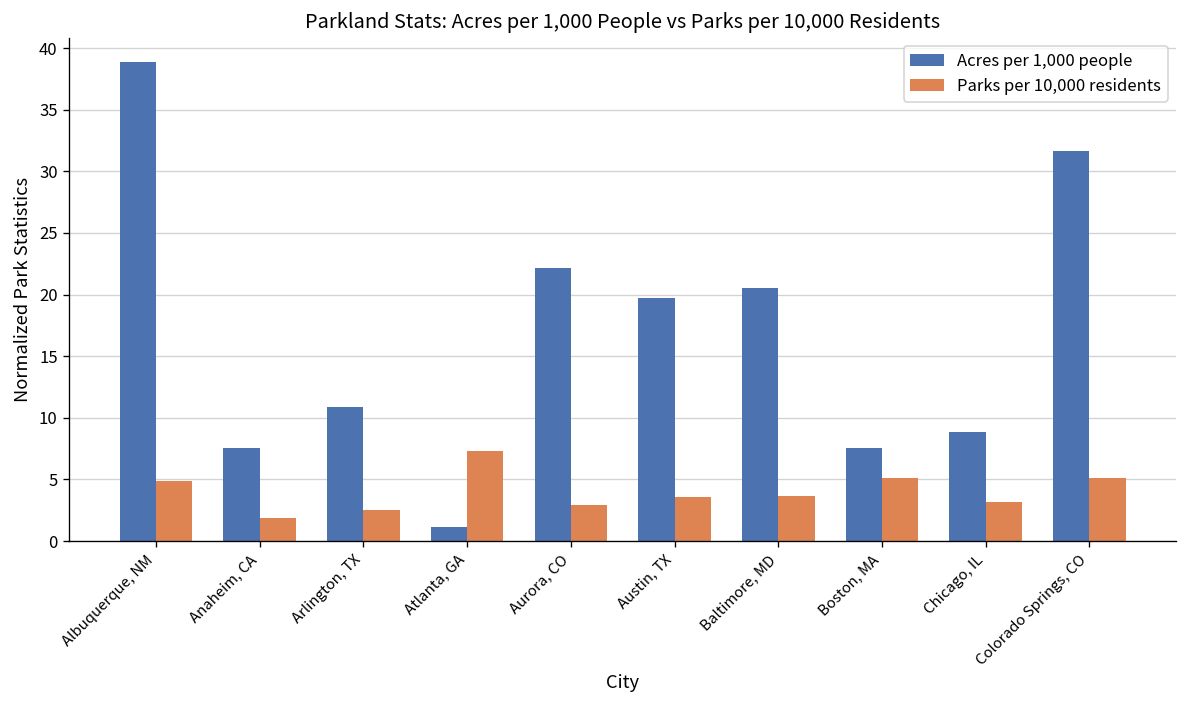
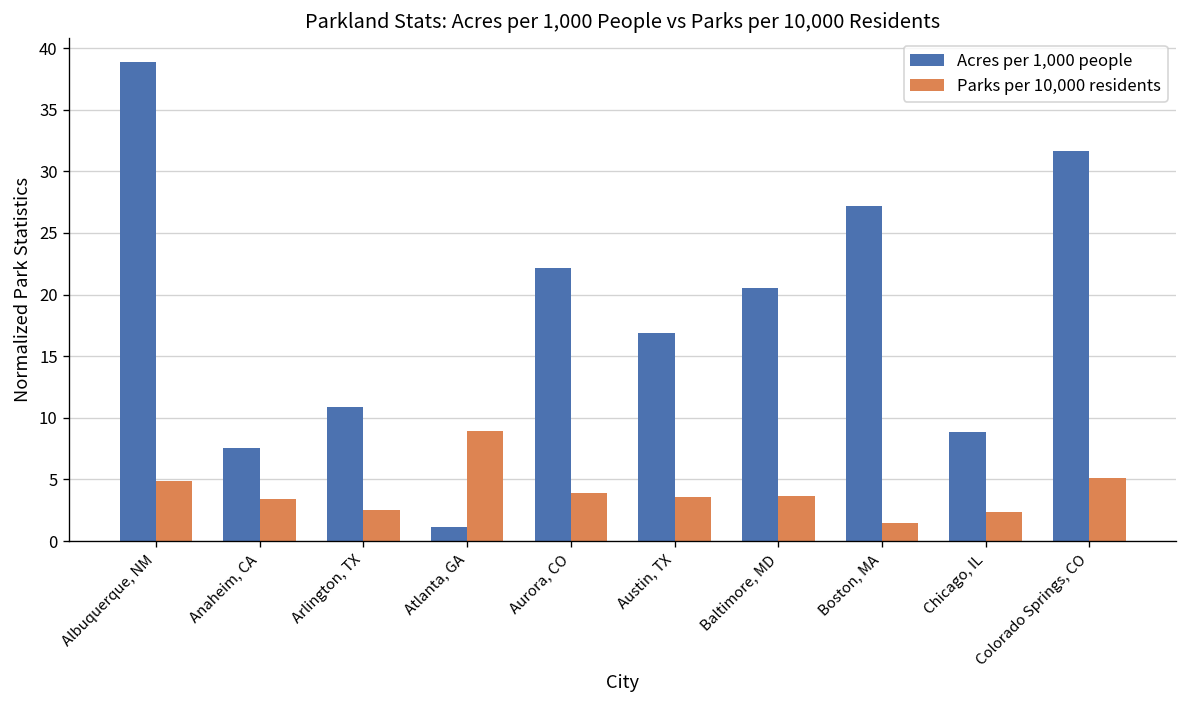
  {
    "Acres per 1,000 people": {
      "Albuquerque, NM": 38.9,
      "Anaheim, CA": 7.5,
      "Arlington, TX": 10.9,
      "Atlanta, GA": 1.2,
      "Aurora, CO": 22.2,
-     "Austin, TX": 19.7,
+     "Austin, TX": 16.9,
      "Baltimore, MD": 20.5,
-     "Boston, MA": 7.5,
+     "Boston, MA": 27.2,
      "Chicago, IL": 8.8,
      "Colorado Springs, CO": 31.7
    },
    "Parks per 10,000 residents": {
      "Albuquerque, NM": 4.9,
-     "Anaheim, CA": 1.9,
+     "Anaheim, CA": 3.4,
      "Arlington, TX": 2.5,
-     "Atlanta, GA": 7.3,
-     "Aurora, CO": 3.0,
+     "Atlanta, GA": 8.9,
+     "Aurora, CO": 3.9,
      "Austin, TX": 3.5,
      "Baltimore, MD": 3.7,
-     "Boston, MA": 5.1,
-     "Chicago, IL": 3.2,
+     "Boston, MA": 1.5,
+     "Chicago, IL": 2.4,
      "Colorado Springs, CO": 5.1
    }
  }
